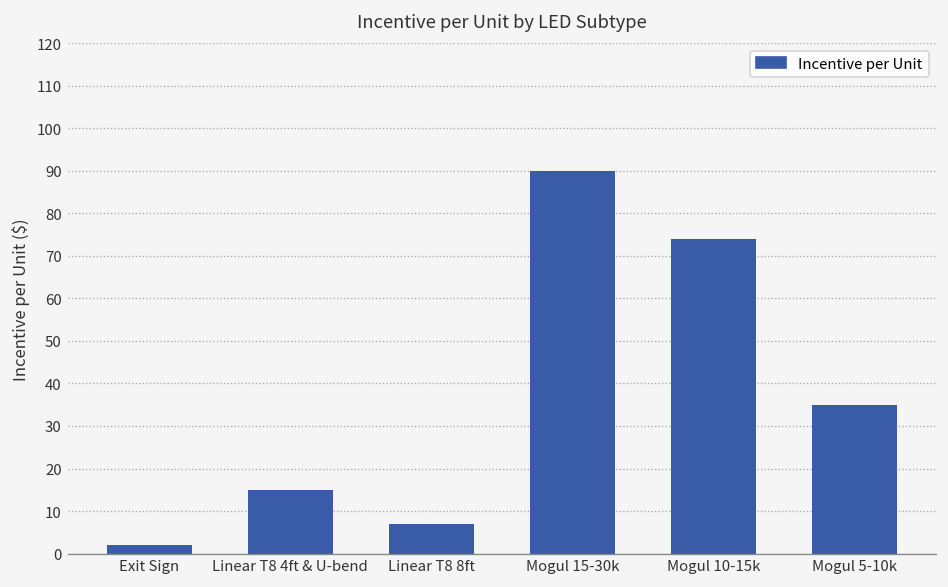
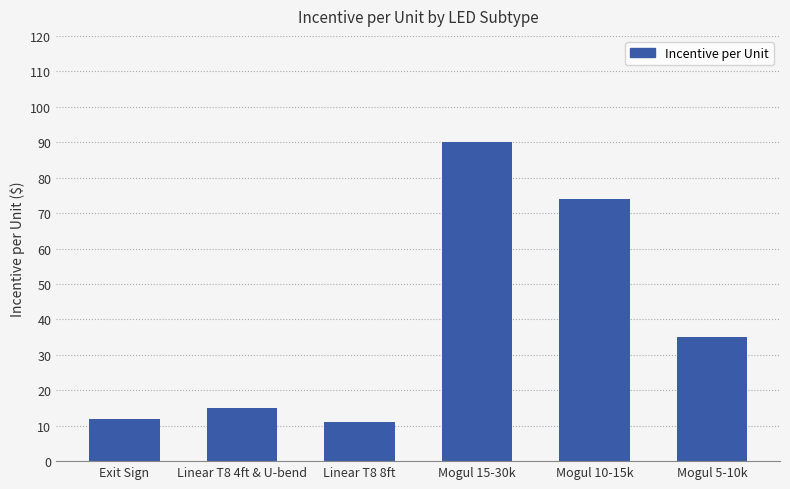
  {
-   "Exit Sign": 2,
+   "Exit Sign": 12,
    "Linear T8 4ft & U-bend": 15,
-   "Linear T8 8ft": 7,
+   "Linear T8 8ft": 11,
    "Mogul 15-30k": 90,
    "Mogul 10-15k": 74,
    "Mogul 5-10k": 35
  }
